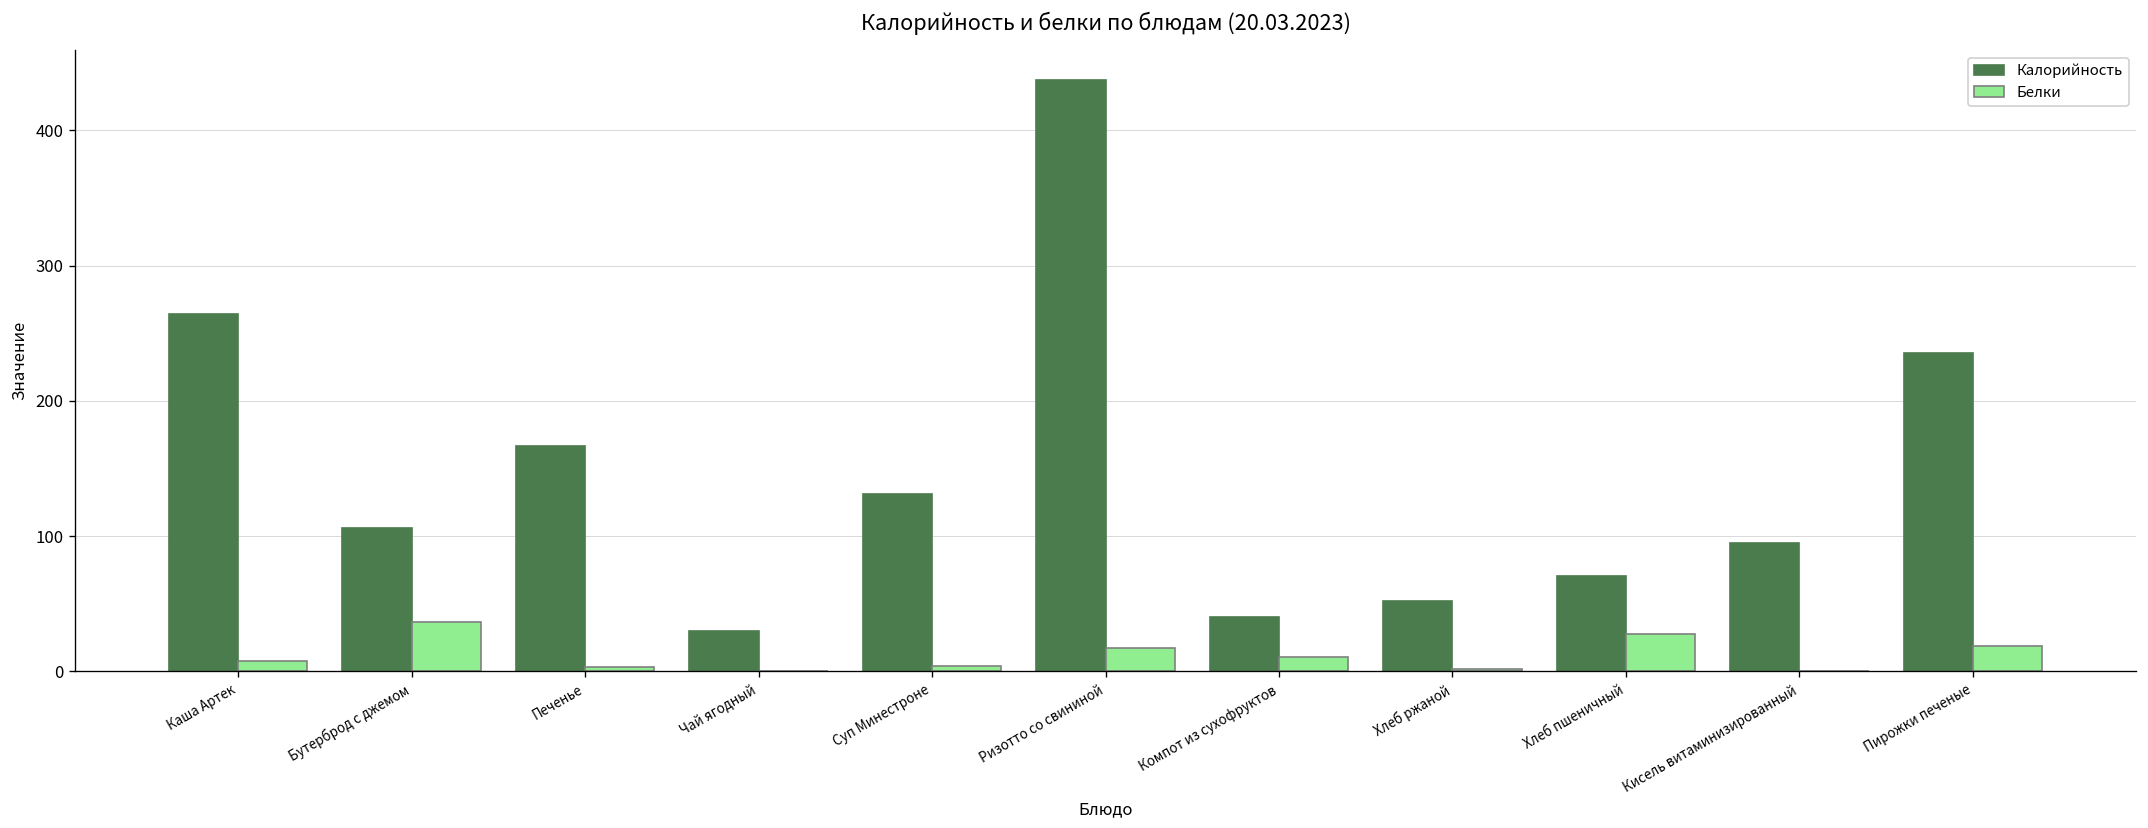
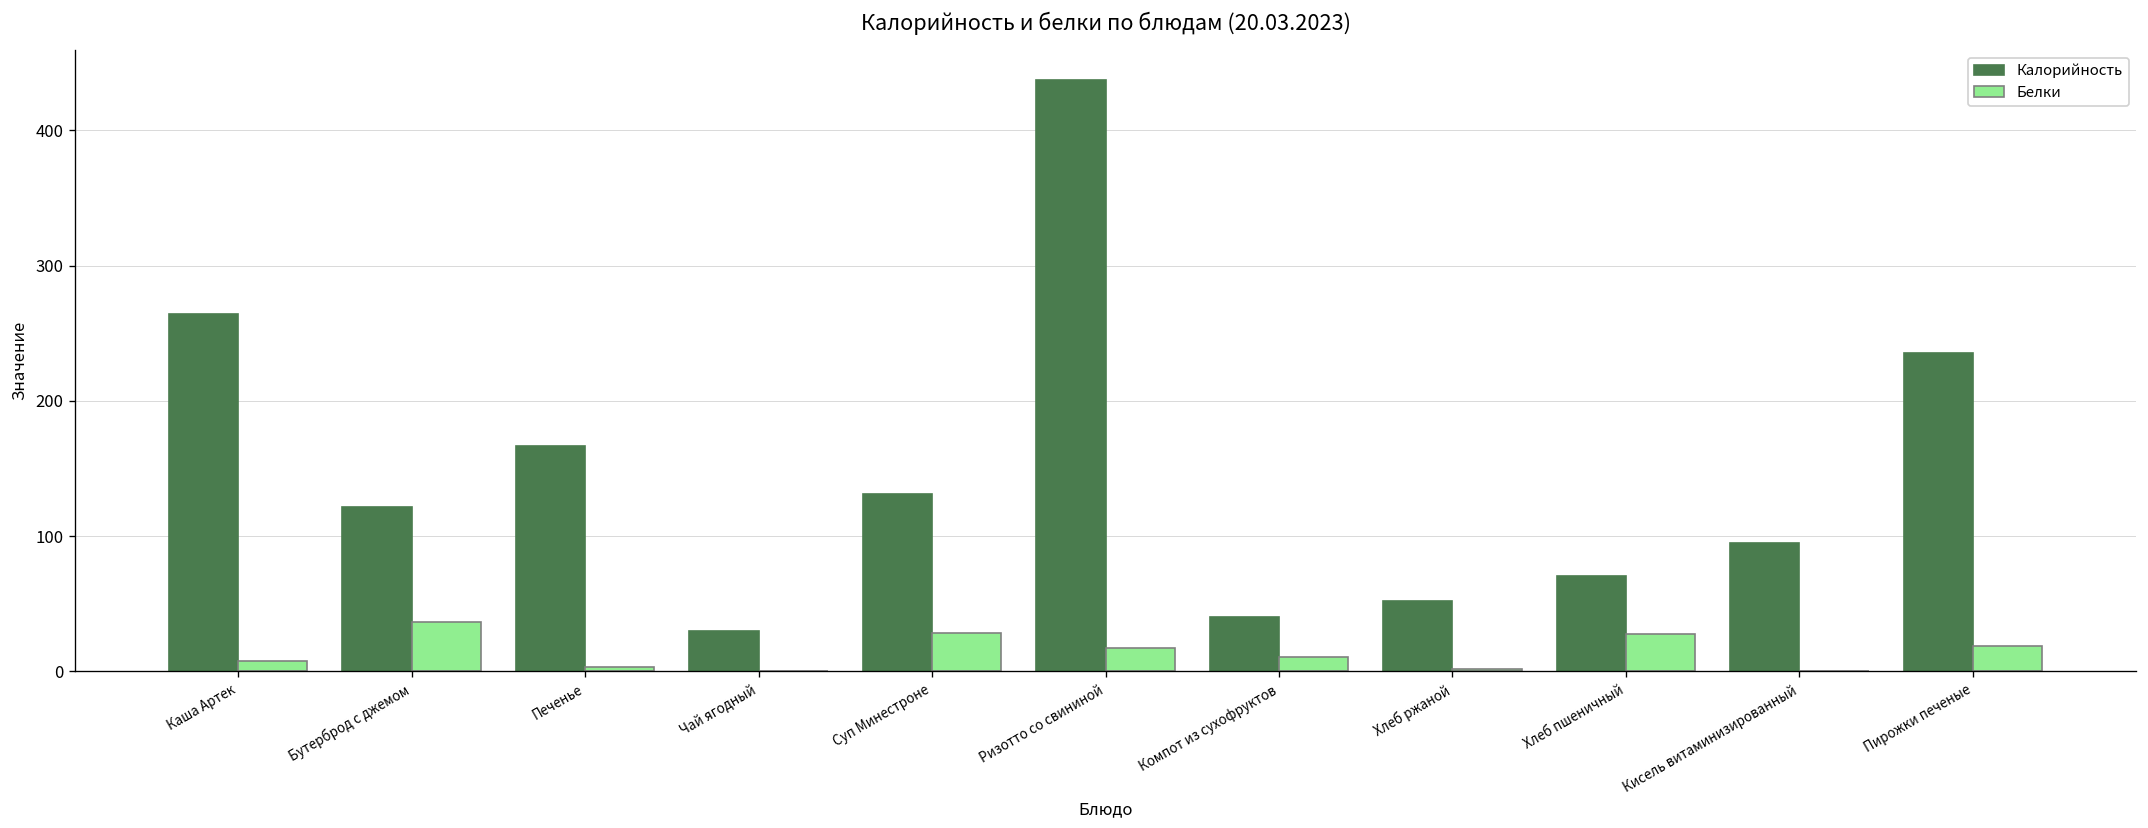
  {
    "Калорийность": {
      "Каша Артек": 264,
-     "Бутерброд с джемом": 106,
+     "Бутерброд с джемом": 122,
      "Печенье": 167,
      "Чай ягодный": 30,
      "Суп Минестроне": 131,
      "Ризотто со свининой": 437,
      "Компот из сухофруктов": 40,
      "Хлеб ржаной": 52,
      "Хлеб пшеничный": 71,
      "Кисель витаминизированный": 95,
      "Пирожки печеные": 235
    },
    "Белки": {
      "Каша Артек": 8,
      "Бутерброд с джемом": 36,
      "Печенье": 3,
-     "Суп Минестроне": 4,
+     "Суп Минестроне": 28,
      "Ризотто со свининой": 18,
      "Компот из сухофруктов": 11,
      "Хлеб пшеничный": 28,
      "Кисель витаминизированный": 0,
      "Пирожки печеные": 19
    }
  }
